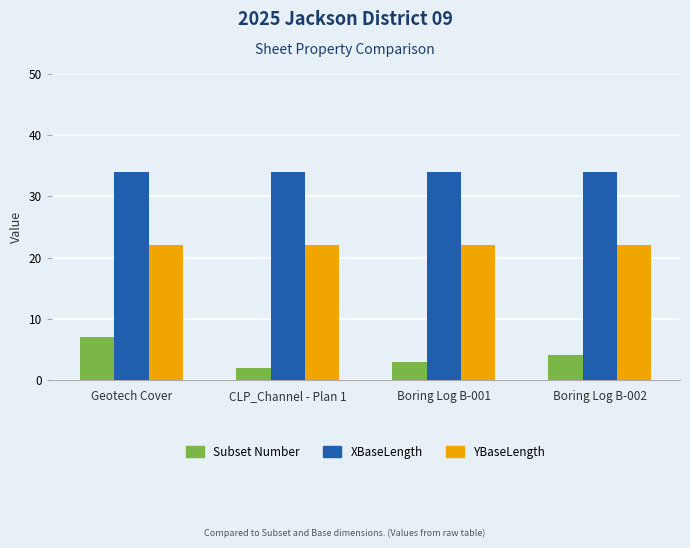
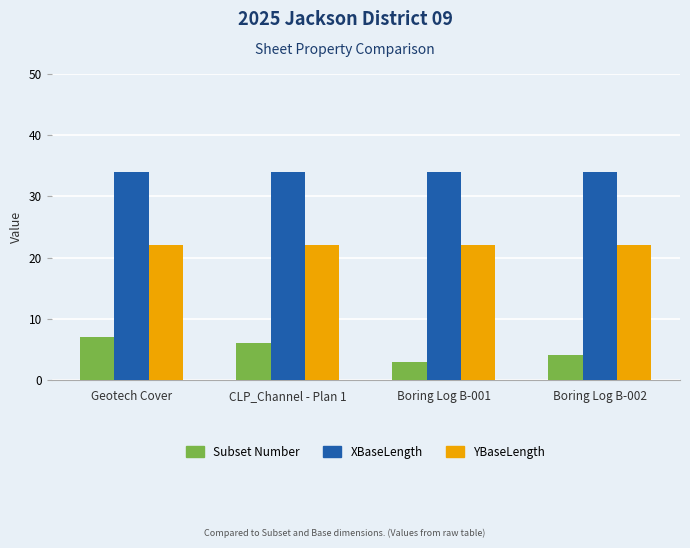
  {
    "Subset Number": {
      "Geotech Cover": 7,
-     "CLP_Channel - Plan 1": 2,
+     "CLP_Channel - Plan 1": 6,
      "Boring Log B-001": 3,
      "Boring Log B-002": 4
    },
    "XBaseLength": {
      "Geotech Cover": 34,
      "CLP_Channel - Plan 1": 34,
      "Boring Log B-001": 34,
      "Boring Log B-002": 34
    },
    "YBaseLength": {
      "Geotech Cover": 22,
      "CLP_Channel - Plan 1": 22,
      "Boring Log B-001": 22,
      "Boring Log B-002": 22
    }
  }
